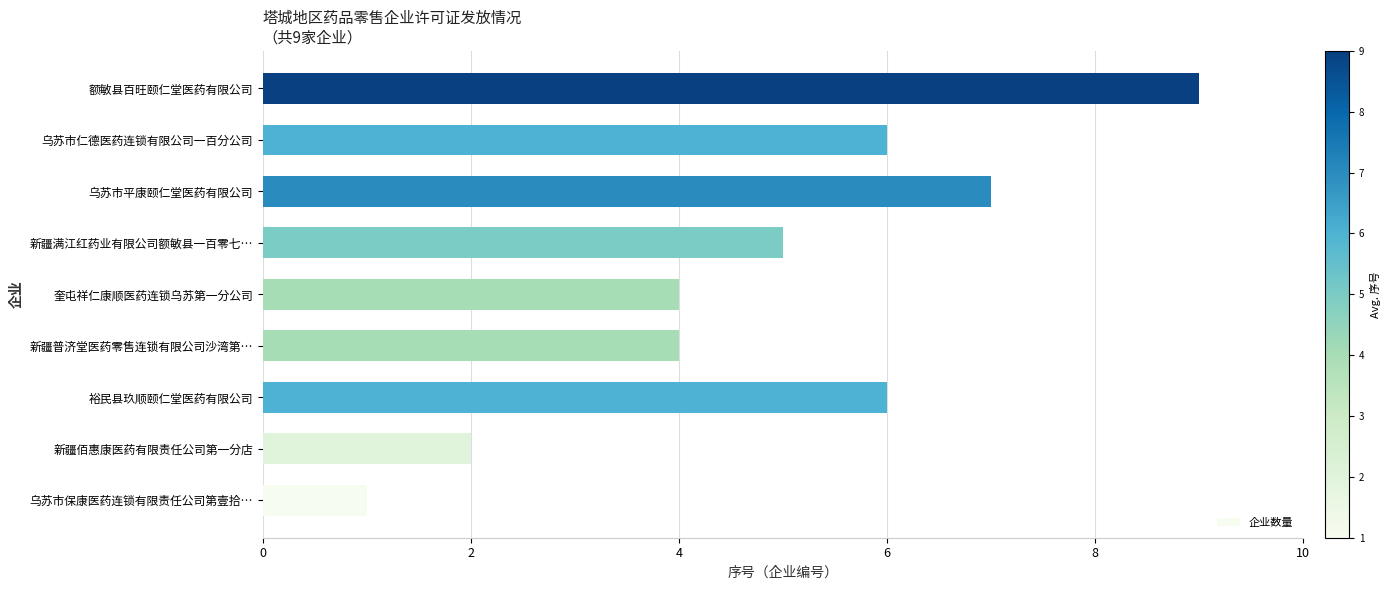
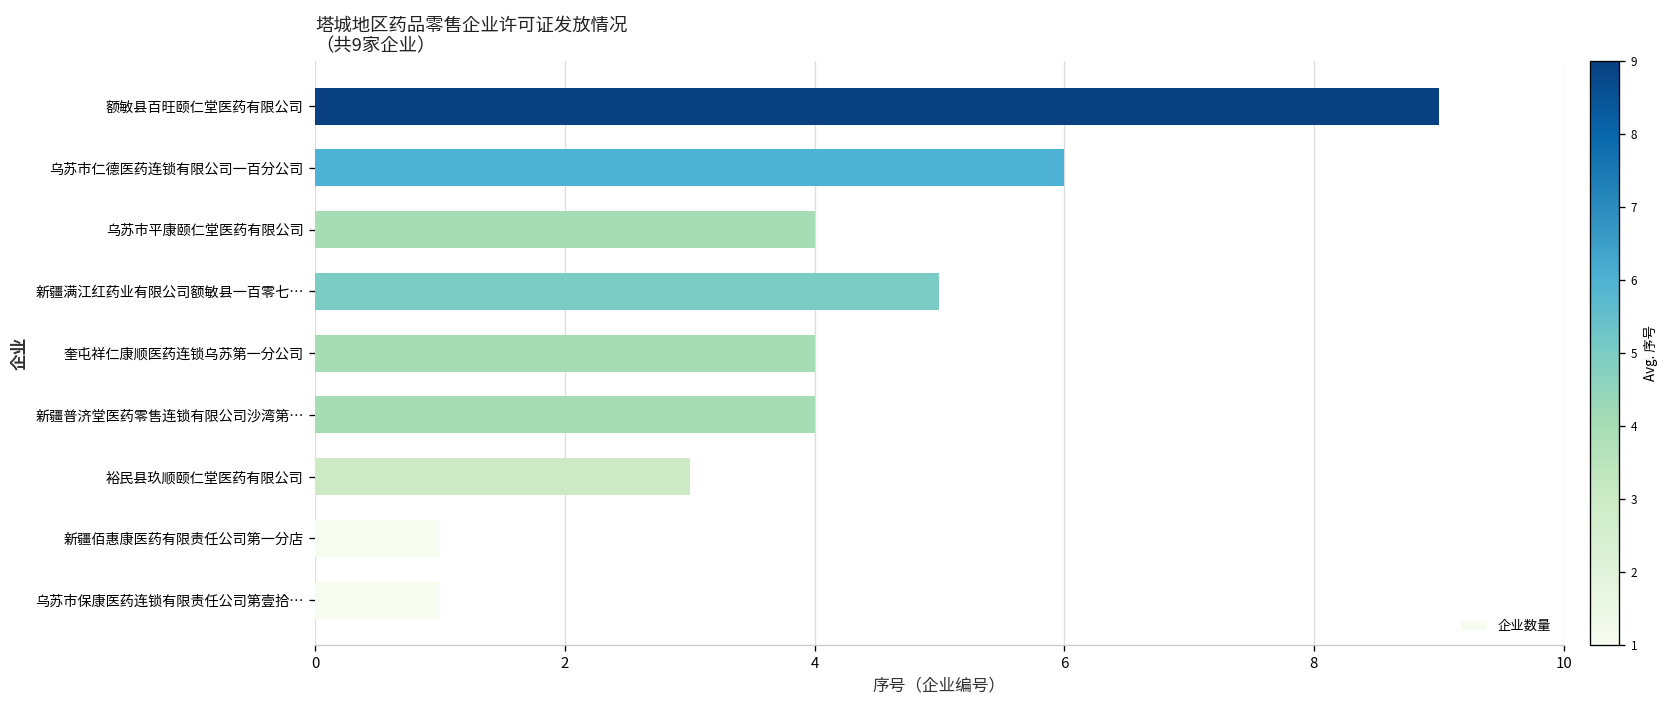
  {
    "额敏县百旺颐仁堂医药有限公司": 9,
    "乌苏市仁德医药连锁有限公司一百分公司": 6,
-   "乌苏市平康颐仁堂医药有限公司": 7,
+   "乌苏市平康颐仁堂医药有限公司": 4,
    "新疆满江红药业有限公司额敏县一百零七…": 5,
    "奎屯祥仁康顺医药连锁乌苏第一分公司": 4,
    "新疆普济堂医药零售连锁有限公司沙湾第…": 4,
-   "裕民县玖顺颐仁堂医药有限公司": 6,
-   "新疆佰惠康医药有限责任公司第一分店": 2,
+   "裕民县玖顺颐仁堂医药有限公司": 3,
+   "新疆佰惠康医药有限责任公司第一分店": 1,
    "乌苏市保康医药连锁有限责任公司第壹拾…": 1
  }
